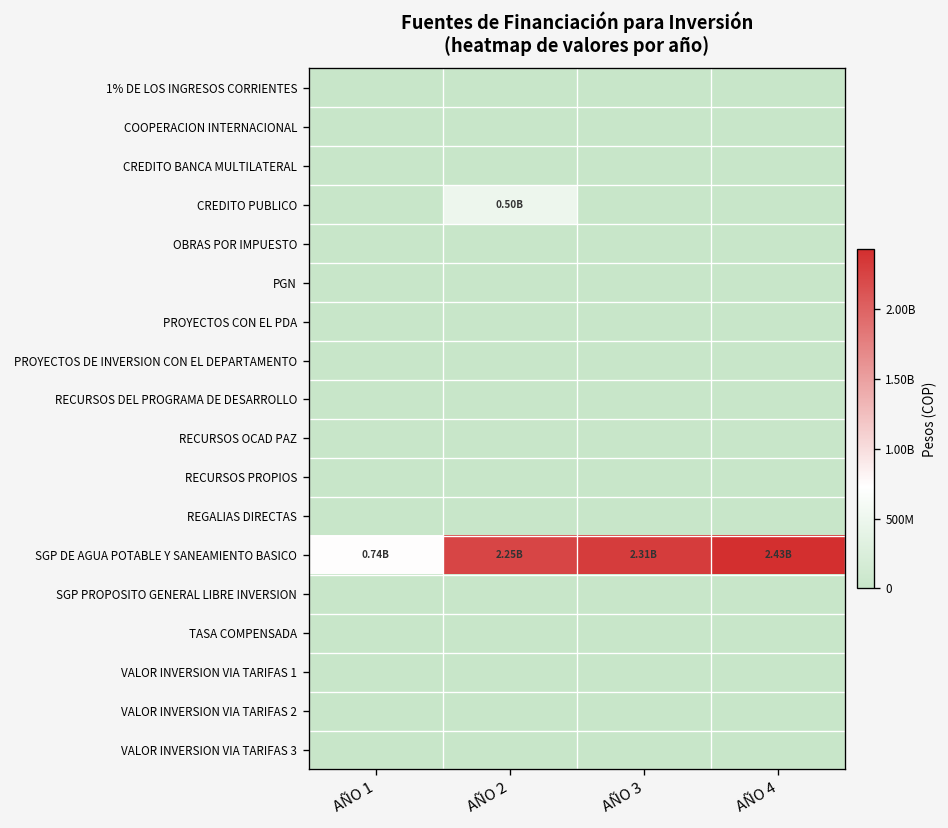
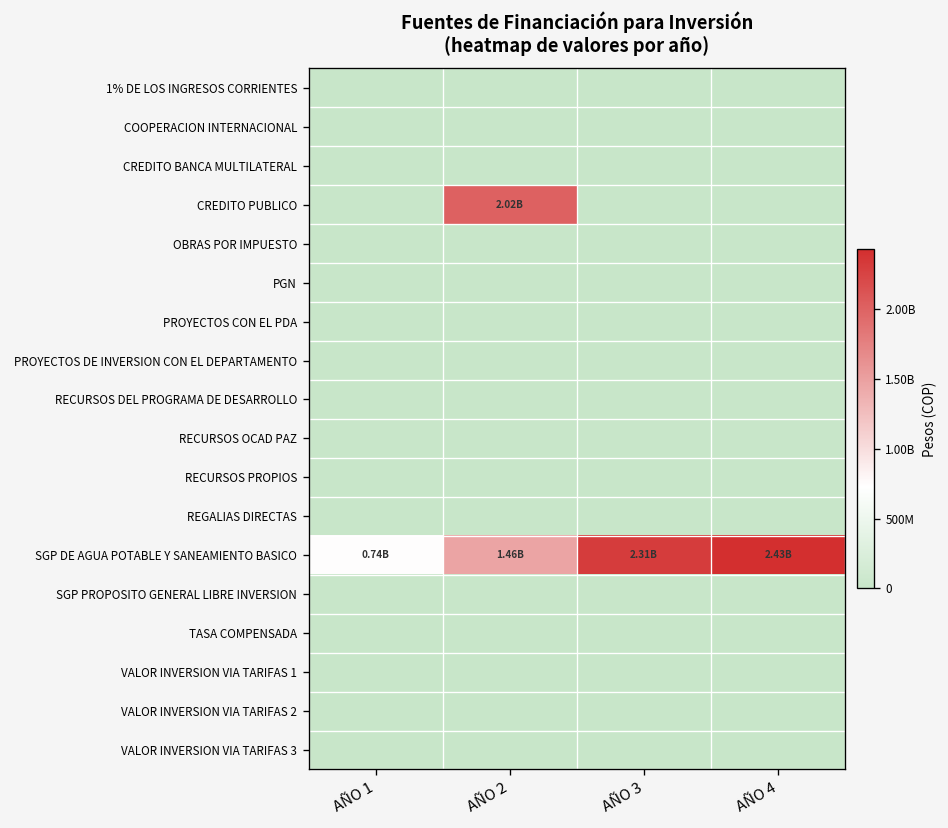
  {
    "CREDITO PUBLICO": {
-     "AÑO 2": "0.50B"
+     "AÑO 2": "2.02B"
    },
    "SGP DE AGUA POTABLE Y SANEAMIENTO BASICO": {
      "AÑO 1": "0.74B",
-     "AÑO 2": "2.25B",
+     "AÑO 2": "1.46B",
      "AÑO 3": "2.31B",
      "AÑO 4": "2.43B"
    }
  }
